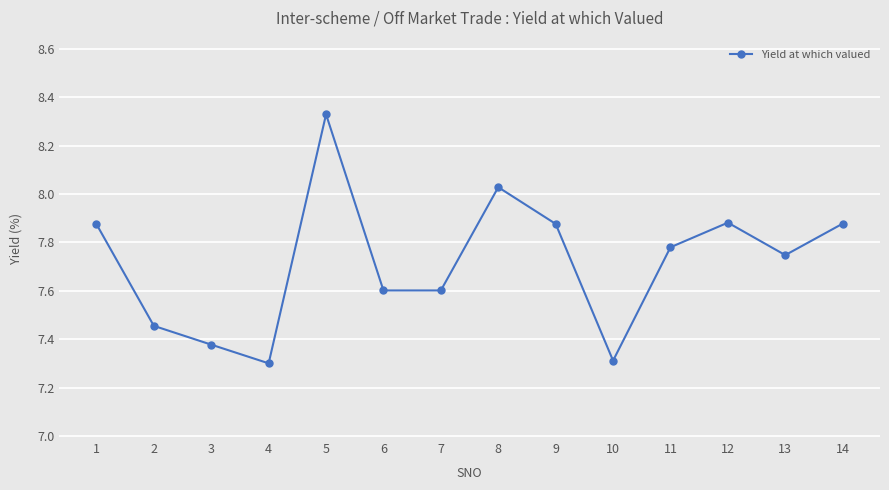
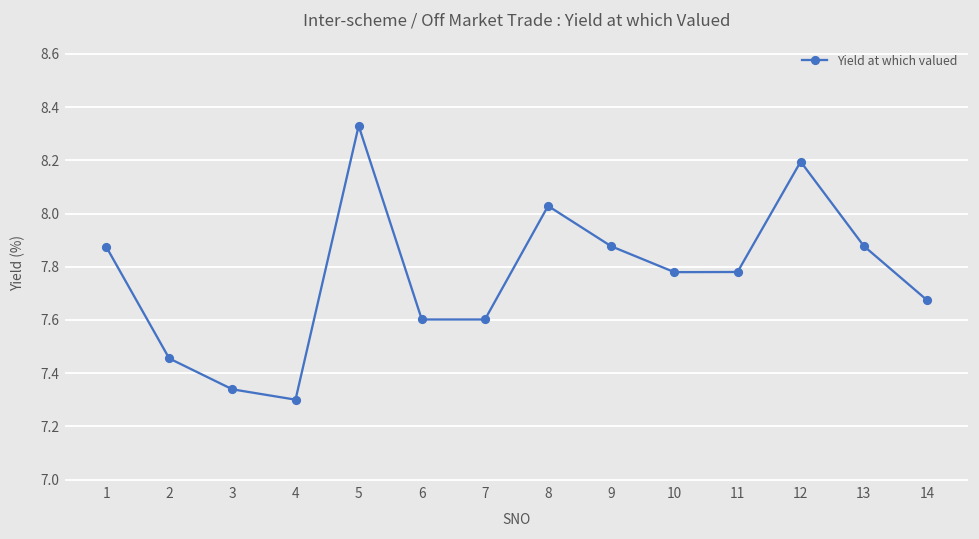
  {
    "1": 7.88,
    "2": 7.46,
-   "3": 7.38,
+   "3": 7.34,
    "4": 7.30,
    "5": 8.33,
    "6": 7.60,
    "7": 7.60,
    "8": 8.03,
    "9": 7.88,
-   "10": 7.31,
+   "10": 7.78,
    "11": 7.78,
-   "12": 7.88,
-   "13": 7.75,
-   "14": 7.88
+   "12": 8.20,
+   "13": 7.88,
+   "14": 7.67
  }
